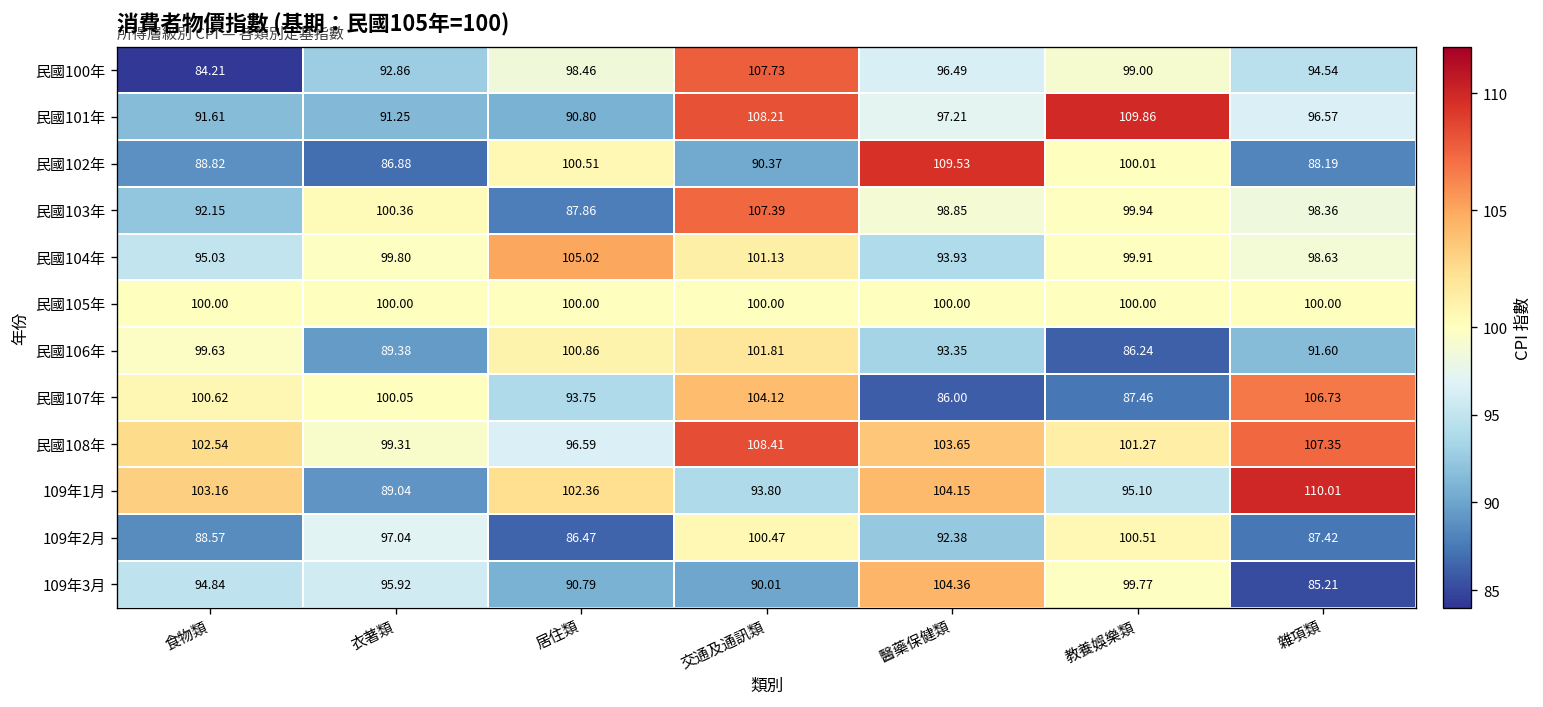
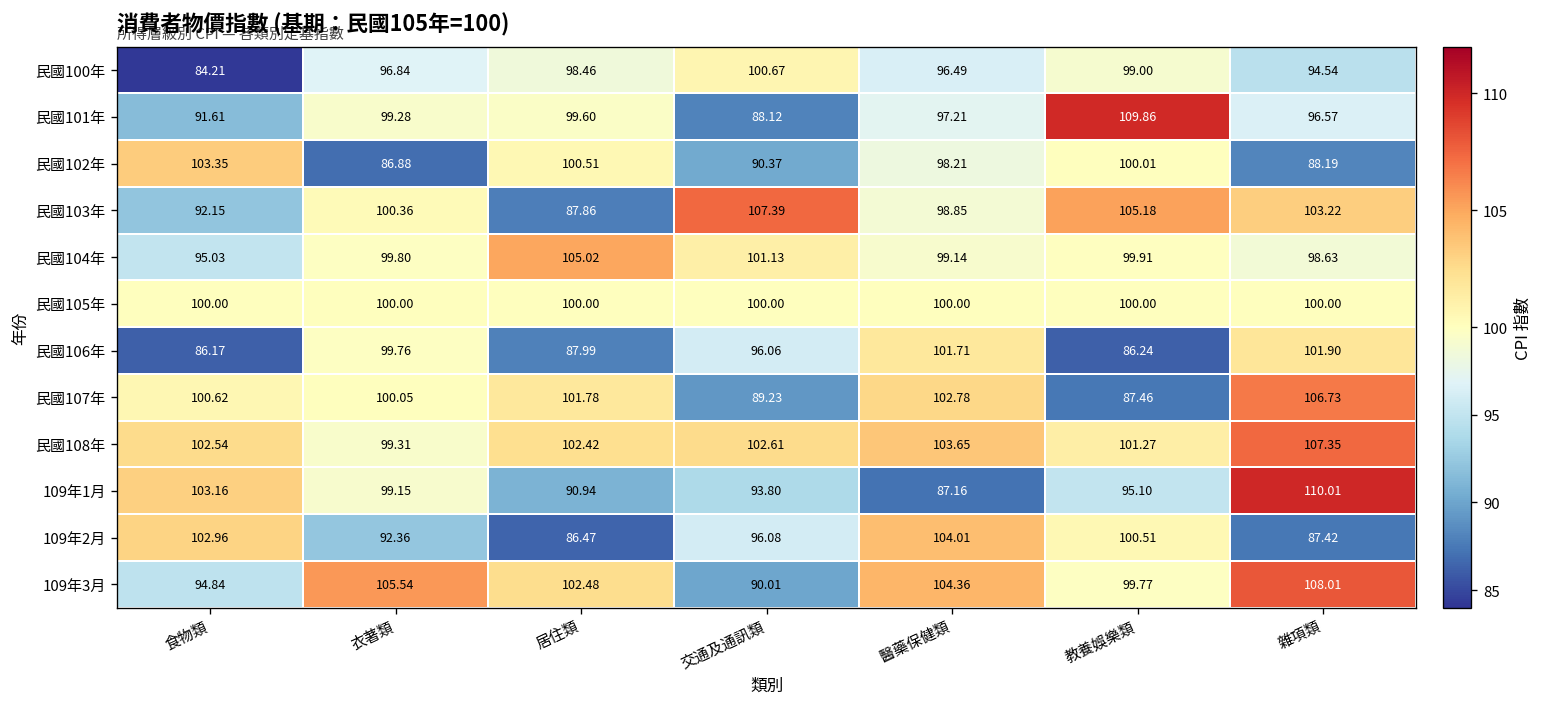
  {
    "民國100年": {
      "食物類": 84.21,
-     "衣著類": 92.86,
+     "衣著類": 96.84,
      "居住類": 98.46,
-     "交通及通訊類": 107.73,
+     "交通及通訊類": 100.67,
      "醫藥保健類": 96.49,
      "教養娛樂類": 99.00,
      "雜項類": 94.54
    },
    "民國101年": {
      "食物類": 91.61,
-     "衣著類": 91.25,
-     "居住類": 90.80,
-     "交通及通訊類": 108.21,
+     "衣著類": 99.28,
+     "居住類": 99.60,
+     "交通及通訊類": 88.12,
      "醫藥保健類": 97.21,
      "教養娛樂類": 109.86,
      "雜項類": 96.57
    },
    "民國102年": {
-     "食物類": 88.82,
+     "食物類": 103.35,
      "衣著類": 86.88,
      "居住類": 100.51,
      "交通及通訊類": 90.37,
-     "醫藥保健類": 109.53,
+     "醫藥保健類": 98.21,
      "教養娛樂類": 100.01,
      "雜項類": 88.19
    },
    "民國103年": {
      "食物類": 92.15,
      "衣著類": 100.36,
      "居住類": 87.86,
      "交通及通訊類": 107.39,
      "醫藥保健類": 98.85,
-     "教養娛樂類": 99.94,
-     "雜項類": 98.36
+     "教養娛樂類": 105.18,
+     "雜項類": 103.22
    },
    "民國104年": {
      "食物類": 95.03,
      "衣著類": 99.80,
      "居住類": 105.02,
      "交通及通訊類": 101.13,
-     "醫藥保健類": 93.93,
+     "醫藥保健類": 99.14,
      "教養娛樂類": 99.91,
      "雜項類": 98.63
    },
    "民國105年": {
      "食物類": 100.00,
      "衣著類": 100.00,
      "居住類": 100.00,
      "交通及通訊類": 100.00,
      "醫藥保健類": 100.00,
      "教養娛樂類": 100.00,
      "雜項類": 100.00
    },
    "民國106年": {
-     "食物類": 99.63,
-     "衣著類": 89.38,
-     "居住類": 100.86,
-     "交通及通訊類": 101.81,
-     "醫藥保健類": 93.35,
+     "食物類": 86.17,
+     "衣著類": 99.76,
+     "居住類": 87.99,
+     "交通及通訊類": 96.06,
+     "醫藥保健類": 101.71,
      "教養娛樂類": 86.24,
-     "雜項類": 91.60
+     "雜項類": 101.90
    },
    "民國107年": {
      "食物類": 100.62,
      "衣著類": 100.05,
-     "居住類": 93.75,
-     "交通及通訊類": 104.12,
-     "醫藥保健類": 86.00,
+     "居住類": 101.78,
+     "交通及通訊類": 89.23,
+     "醫藥保健類": 102.78,
      "教養娛樂類": 87.46,
      "雜項類": 106.73
    },
    "民國108年": {
      "食物類": 102.54,
      "衣著類": 99.31,
-     "居住類": 96.59,
-     "交通及通訊類": 108.41,
+     "居住類": 102.42,
+     "交通及通訊類": 102.61,
      "醫藥保健類": 103.65,
      "教養娛樂類": 101.27,
      "雜項類": 107.35
    },
    "109年1月": {
      "食物類": 103.16,
-     "衣著類": 89.04,
-     "居住類": 102.36,
+     "衣著類": 99.15,
+     "居住類": 90.94,
      "交通及通訊類": 93.80,
-     "醫藥保健類": 104.15,
+     "醫藥保健類": 87.16,
      "教養娛樂類": 95.10,
      "雜項類": 110.01
    },
    "109年2月": {
-     "食物類": 88.57,
-     "衣著類": 97.04,
+     "食物類": 102.96,
+     "衣著類": 92.36,
      "居住類": 86.47,
-     "交通及通訊類": 100.47,
-     "醫藥保健類": 92.38,
+     "交通及通訊類": 96.08,
+     "醫藥保健類": 104.01,
      "教養娛樂類": 100.51,
      "雜項類": 87.42
    },
    "109年3月": {
      "食物類": 94.84,
-     "衣著類": 95.92,
-     "居住類": 90.79,
+     "衣著類": 105.54,
+     "居住類": 102.48,
      "交通及通訊類": 90.01,
      "醫藥保健類": 104.36,
      "教養娛樂類": 99.77,
-     "雜項類": 85.21
+     "雜項類": 108.01
    }
  }
